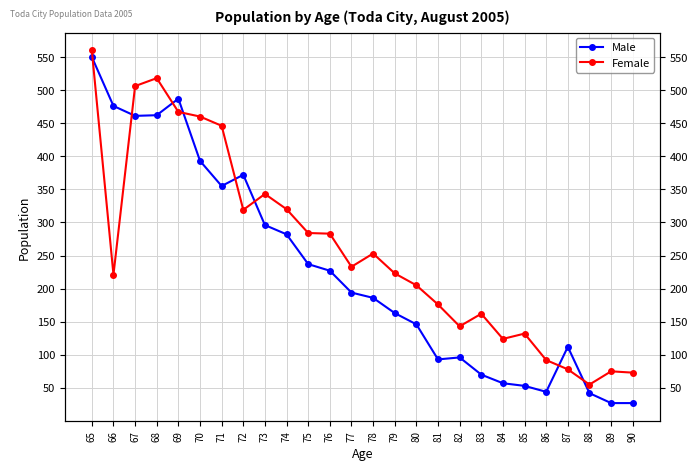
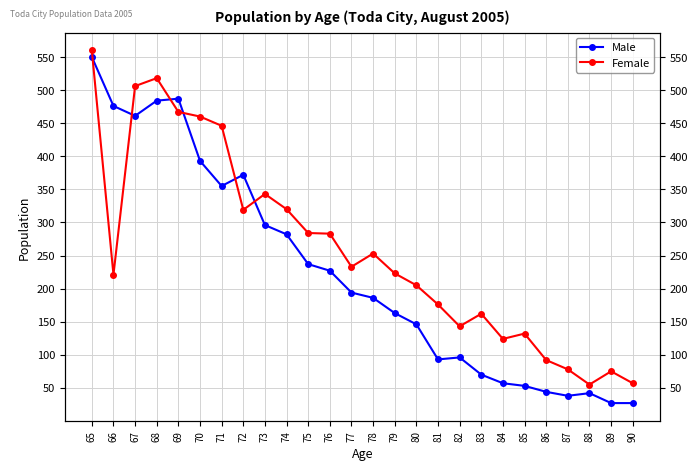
  {
    "Male": {
      "65": 550,
      "66": 480,
      "67": 460,
-     "68": 460,
+     "68": 480,
      "69": 490,
      "70": 390,
      "71": 360,
      "72": 370,
      "73": 300,
      "74": 280,
      "75": 240,
      "76": 230,
      "77": 190,
      "78": 190,
      "79": 160,
      "80": 150,
      "81": 90,
      "82": 100,
      "83": 70,
      "84": 60,
      "85": 50,
      "86": 40,
-     "87": 110,
+     "87": 40,
      "88": 40,
      "89": 30,
      "90": 30
    },
    "Female": {
      "65": 560,
      "66": 220,
      "67": 510,
      "68": 520,
      "69": 470,
      "70": 460,
      "71": 450,
      "72": 320,
      "73": 340,
      "74": 320,
      "75": 280,
      "76": 280,
      "77": 230,
      "78": 250,
      "79": 220,
      "80": 210,
      "81": 180,
      "82": 140,
      "83": 160,
      "84": 120,
      "85": 130,
      "86": 90,
      "87": 80,
      "88": 60,
      "89": 80,
-     "90": 70
+     "90": 60
    }
  }
